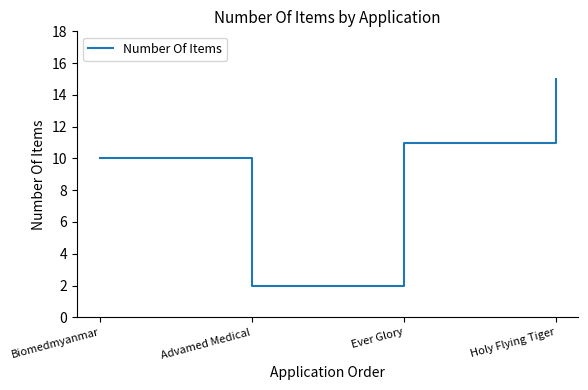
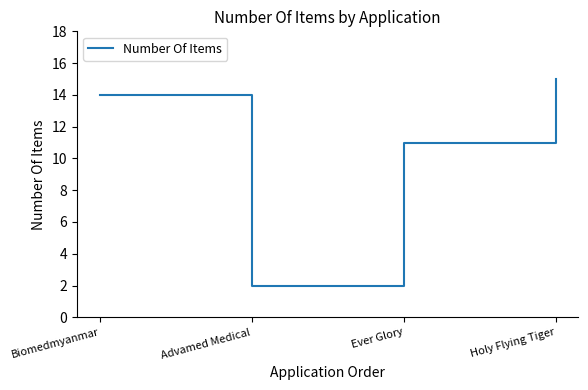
  {
-   "Biomedmyanmar": 10,
+   "Biomedmyanmar": 14,
    "Advamed Medical": 2,
    "Ever Glory": 11,
    "Holy Flying Tiger": 15
  }
